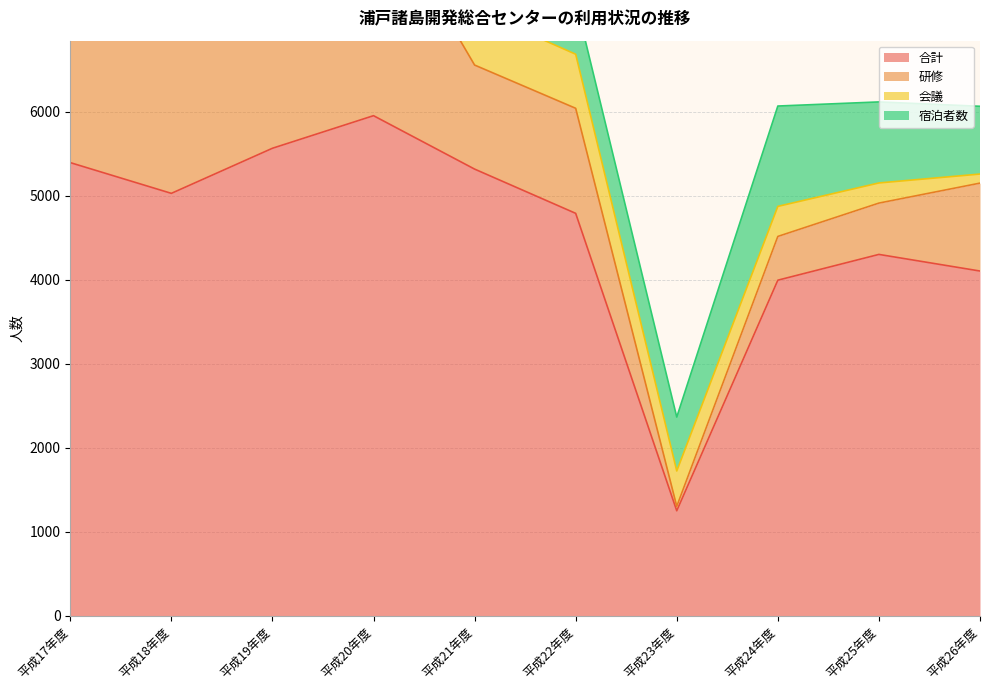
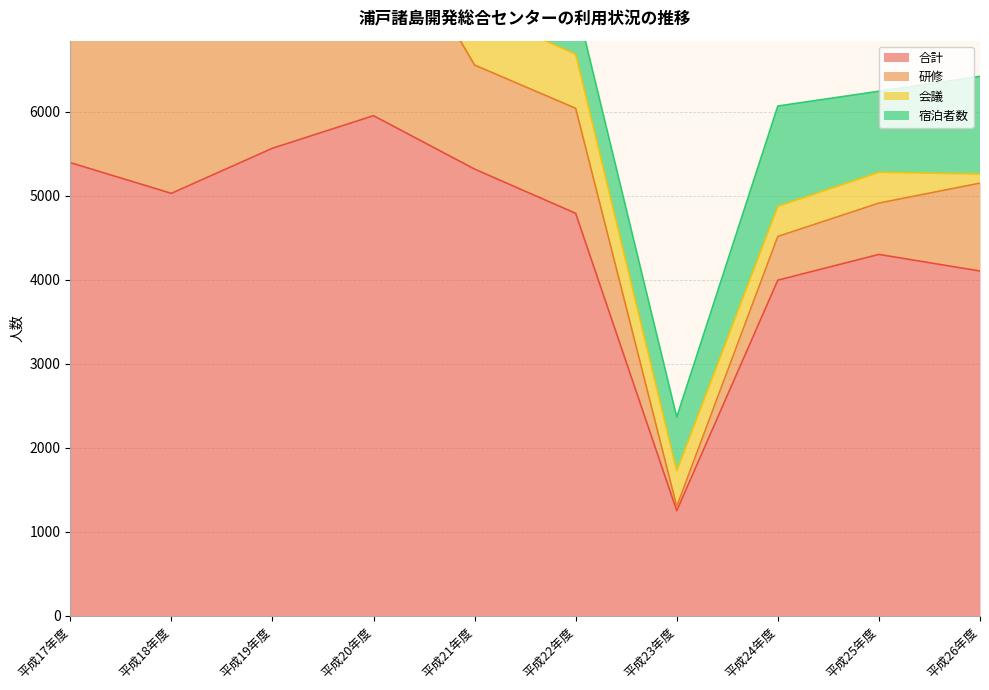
  {
    "会議": {
      "平成22年度": 600,
      "平成23年度": 400,
      "平成24年度": 400,
-     "平成25年度": 200,
+     "平成25年度": 400,
      "平成26年度": 100
    },
    "宿泊者数": {
      "平成23年度": 600,
      "平成24年度": 1200,
-     "平成26年度": 800
+     "平成26年度": 1200
    }
  }
